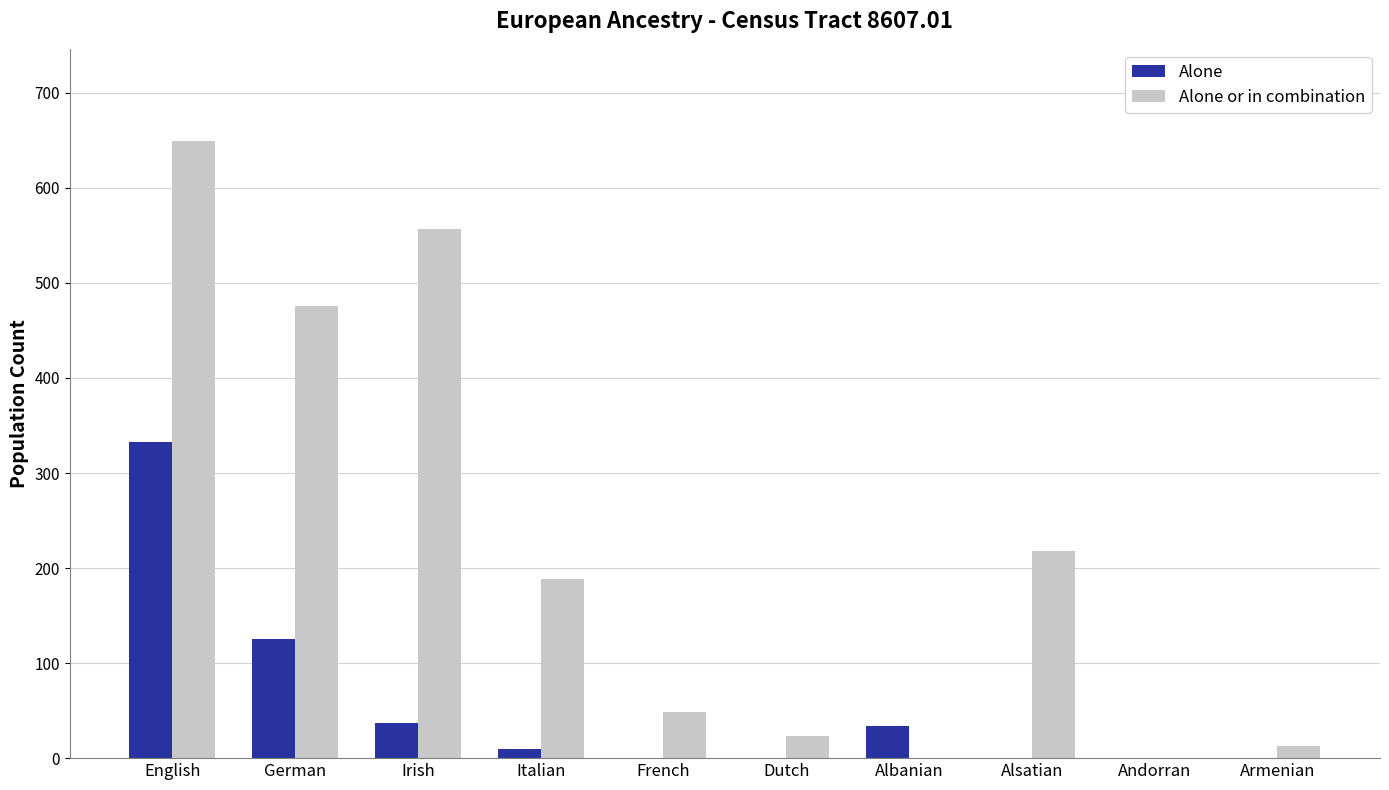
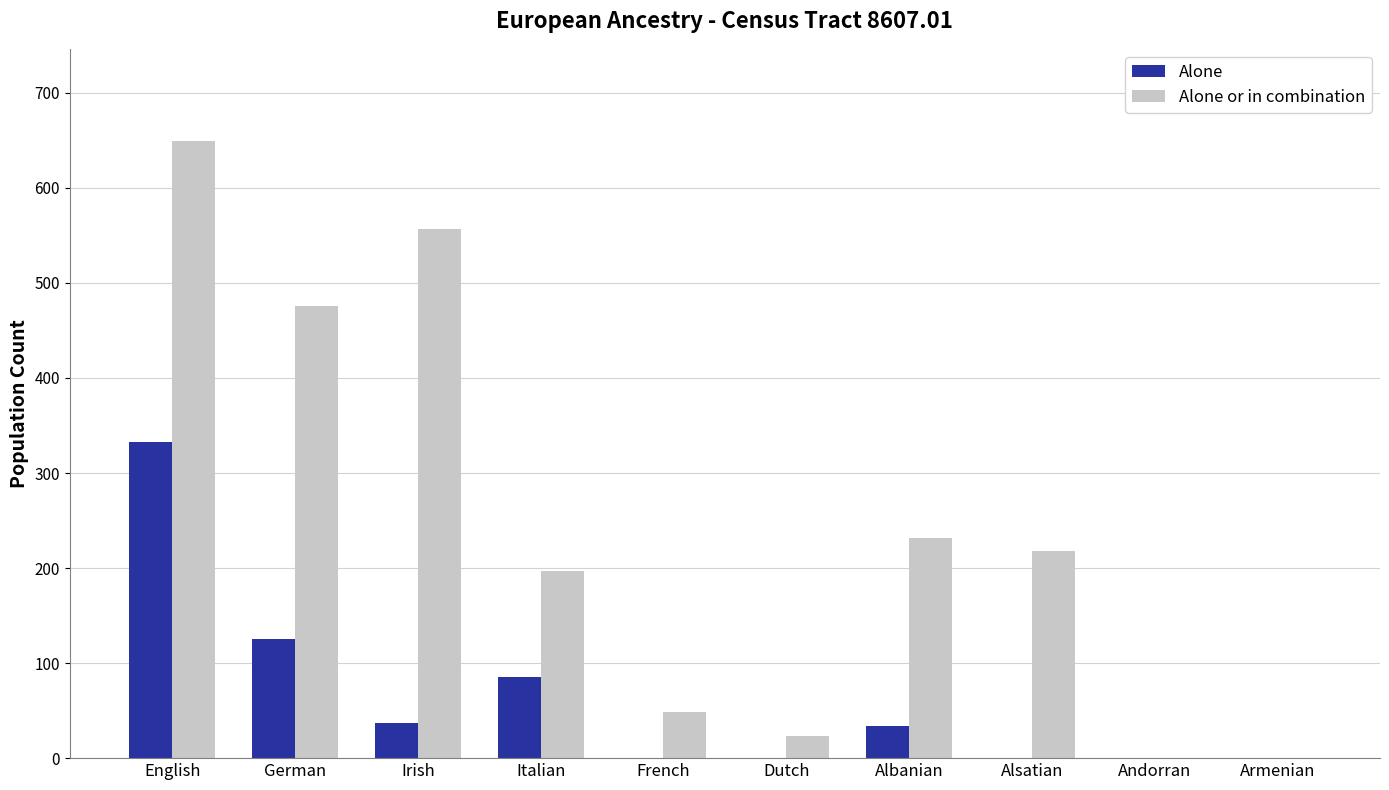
  {
    "Alone": {
      "English": 330,
      "German": 130,
      "Irish": 40,
-     "Italian": 10,
+     "Italian": 90,
      "French": 0,
      "Dutch": 0,
      "Albanian": 30,
      "Alsatian": 0,
      "Andorran": 0,
      "Armenian": 0
    },
    "Alone or in combination": {
      "English": 650,
      "German": 480,
      "Irish": 560,
-     "Italian": 190,
+     "Italian": 200,
      "French": 50,
      "Dutch": 20,
-     "Albanian": 0,
+     "Albanian": 230,
      "Alsatian": 220,
      "Andorran": 0,
-     "Armenian": 10
+     "Armenian": 0
    }
  }
